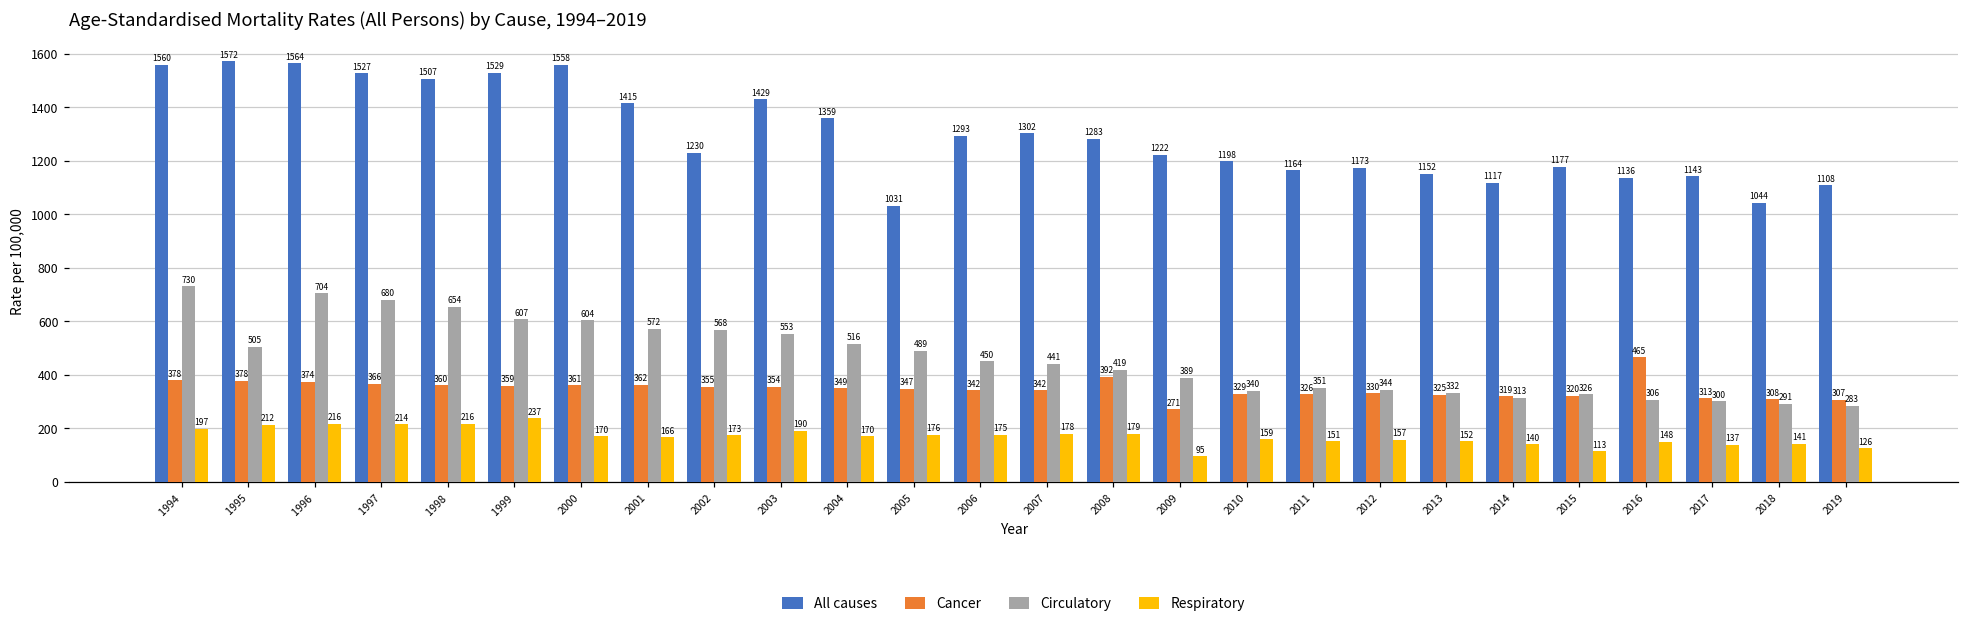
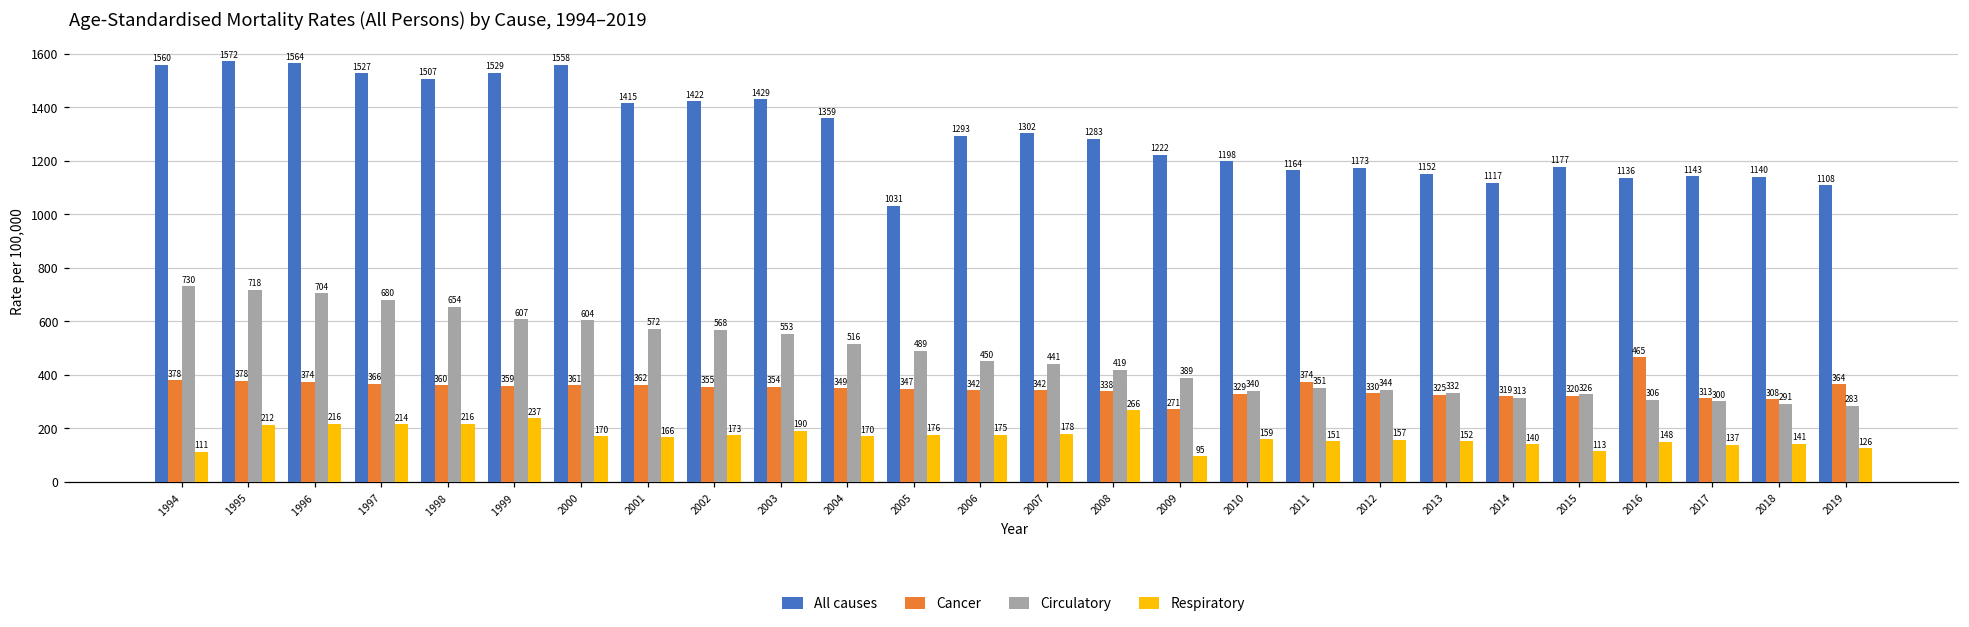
  {
    "All causes": {
      "1994": 1560,
      "1995": 1572,
      "1996": 1564,
      "1997": 1527,
      "1998": 1507,
      "1999": 1529,
      "2000": 1558,
      "2001": 1415,
-     "2002": 1230,
+     "2002": 1422,
      "2003": 1429,
      "2004": 1359,
      "2005": 1031,
      "2006": 1293,
      "2007": 1302,
      "2008": 1283,
      "2009": 1222,
      "2010": 1198,
      "2011": 1164,
      "2012": 1173,
      "2013": 1152,
      "2014": 1117,
      "2015": 1177,
      "2016": 1136,
      "2017": 1143,
-     "2018": 1044,
+     "2018": 1140,
      "2019": 1108
    },
    "Cancer": {
      "1994": 378,
      "1995": 378,
      "1996": 374,
      "1997": 366,
      "1998": 360,
      "1999": 359,
      "2000": 361,
      "2001": 362,
      "2002": 355,
      "2003": 354,
      "2004": 349,
      "2005": 347,
      "2006": 342,
      "2007": 342,
-     "2008": 392,
+     "2008": 338,
      "2009": 271,
      "2010": 329,
-     "2011": 326,
+     "2011": 374,
      "2012": 330,
      "2013": 325,
      "2014": 319,
      "2015": 320,
      "2016": 465,
      "2017": 313,
      "2018": 308,
-     "2019": 307
+     "2019": 364
    },
    "Circulatory": {
      "1994": 730,
-     "1995": 505,
+     "1995": 718,
      "1996": 704,
      "1997": 680,
      "1998": 654,
      "1999": 607,
      "2000": 604,
      "2001": 572,
      "2002": 568,
      "2003": 553,
      "2004": 516,
      "2005": 489,
      "2006": 450,
      "2007": 441,
      "2008": 419,
      "2009": 389,
      "2010": 340,
      "2011": 351,
      "2012": 344,
      "2013": 332,
      "2014": 313,
      "2015": 326,
      "2016": 306,
      "2017": 300,
      "2018": 291,
      "2019": 283
    },
    "Respiratory": {
-     "1994": 197,
+     "1994": 111,
      "1995": 212,
      "1996": 216,
      "1997": 214,
      "1998": 216,
      "1999": 237,
      "2000": 170,
      "2001": 166,
      "2002": 173,
      "2003": 190,
      "2004": 170,
      "2005": 176,
      "2006": 175,
      "2007": 178,
-     "2008": 179,
+     "2008": 266,
      "2009": 95,
      "2010": 159,
      "2011": 151,
      "2012": 157,
      "2013": 152,
      "2014": 140,
      "2015": 113,
      "2016": 148,
      "2017": 137,
      "2018": 141,
      "2019": 126
    }
  }
